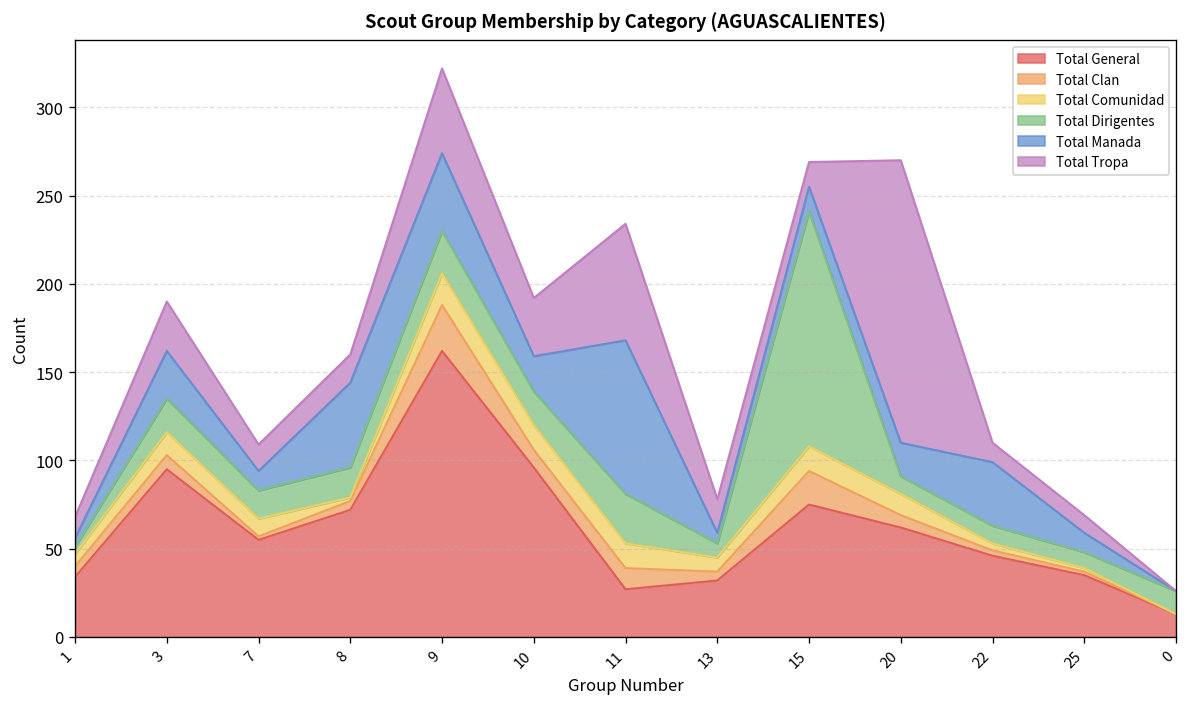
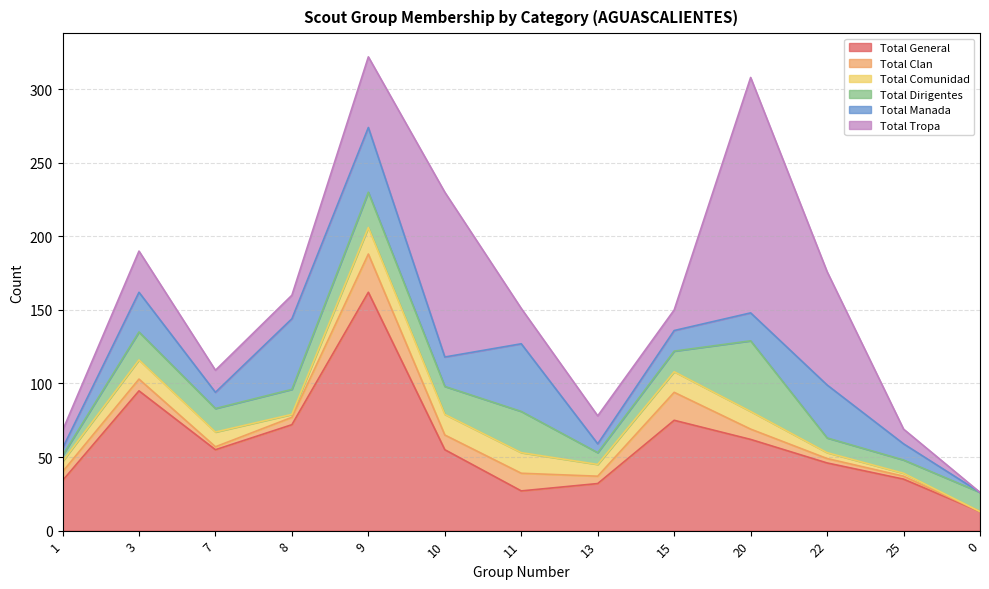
  {
    "Total General": {
      "1": 34,
      "3": 95,
      "7": 55,
      "8": 72,
      "9": 162,
-     "10": 96,
+     "10": 55,
      "11": 27,
      "13": 32,
      "15": 75,
      "20": 62,
      "22": 46,
      "25": 35
    },
    "Total Dirigentes": {
      "1": 4,
      "3": 19,
      "7": 16,
      "8": 17,
      "9": 24,
      "10": 19,
      "11": 28,
      "13": 8,
-     "15": 133,
-     "20": 10,
+     "15": 14,
+     "20": 48,
      "22": 10,
      "25": 9
    },
    "Total Manada": {
      "1": 5,
      "3": 27,
      "7": 11,
      "8": 48,
      "9": 44,
      "10": 20,
-     "11": 87,
+     "11": 46,
      "13": 6,
      "15": 14,
      "20": 19,
      "22": 36,
      "25": 11
    },
    "Total Tropa": {
      "1": 12,
      "3": 28,
      "7": 15,
      "8": 16,
      "9": 48,
-     "10": 33,
-     "11": 66,
+     "10": 112,
+     "11": 24,
      "13": 19,
      "15": 14,
      "20": 160,
-     "22": 11,
+     "22": 77,
      "25": 10
    }
  }
